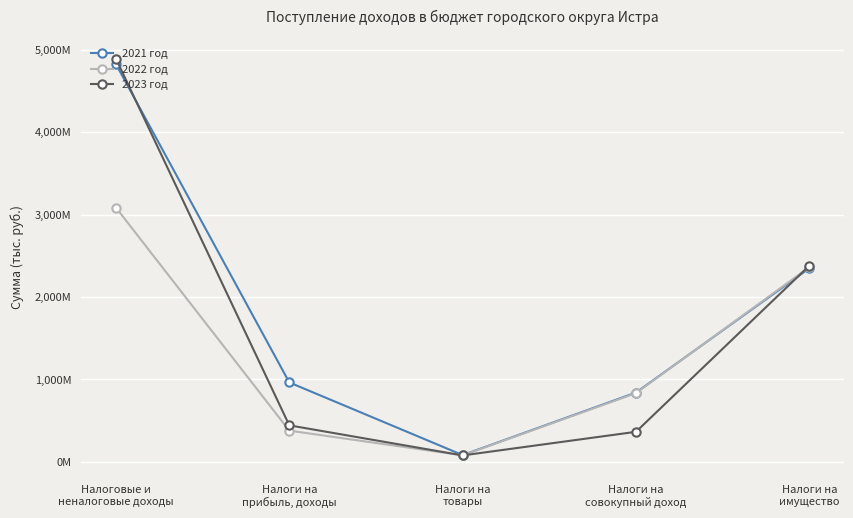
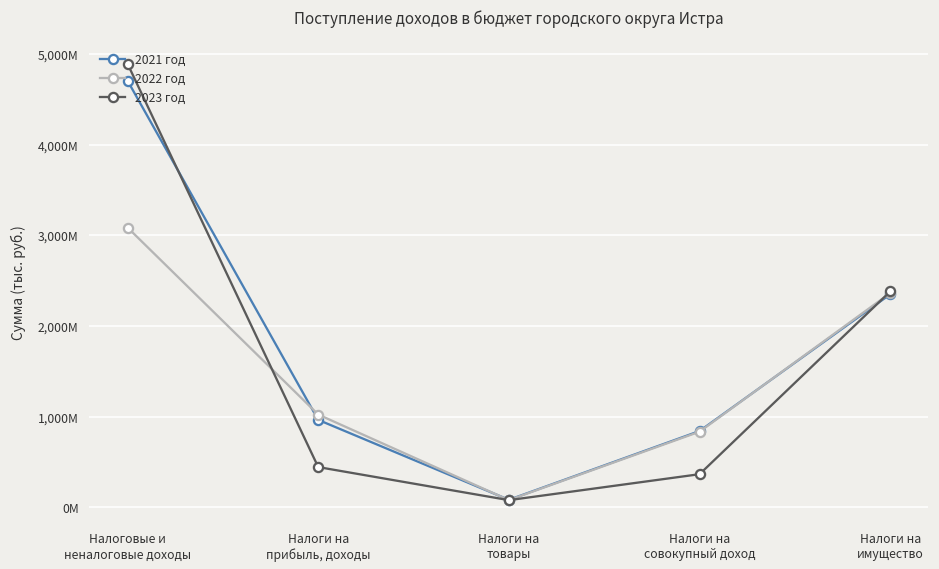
  {
    "2021 год": {
-     "Налоговые и неналоговые доходы": "4,800,000,000",
+     "Налоговые и неналоговые доходы": "4,700,000,000",
      "Налоги на прибыль, доходы": "1,000,000,000"
    },
    "2022 год": {
      "Налоговые и неналоговые доходы": "3,100,000,000",
-     "Налоги на прибыль, доходы": "400,000,000"
+     "Налоги на прибыль, доходы": "1,000,000,000"
    },
    "2023 год": {
      "Налоговые и неналоговые доходы": "4,900,000,000",
      "Налоги на прибыль, доходы": "400,000,000",
      "Налоги на совокупный доход": "400,000,000"
    }
  }
